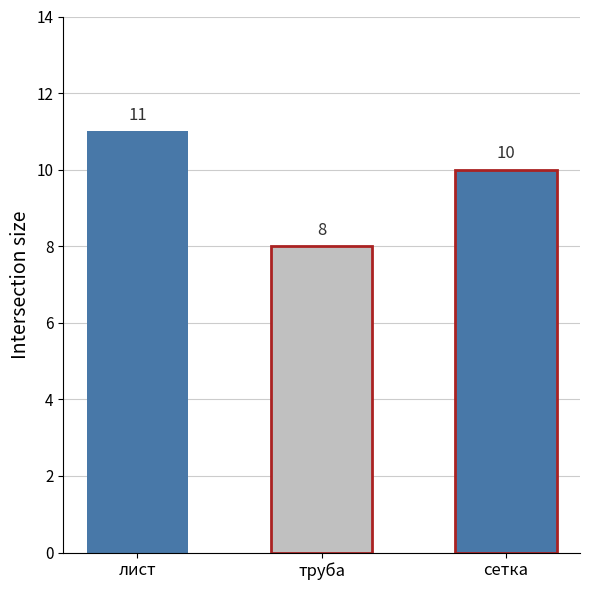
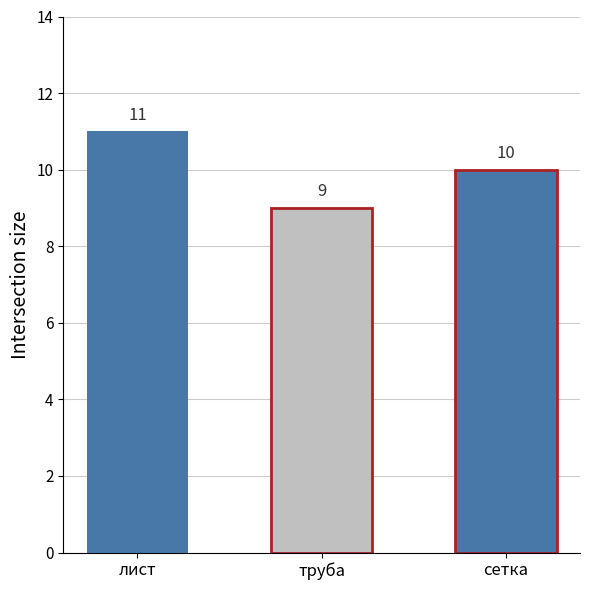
  {
    "лист": 11,
-   "труба": 8,
+   "труба": 9,
    "сетка": 10
  }
